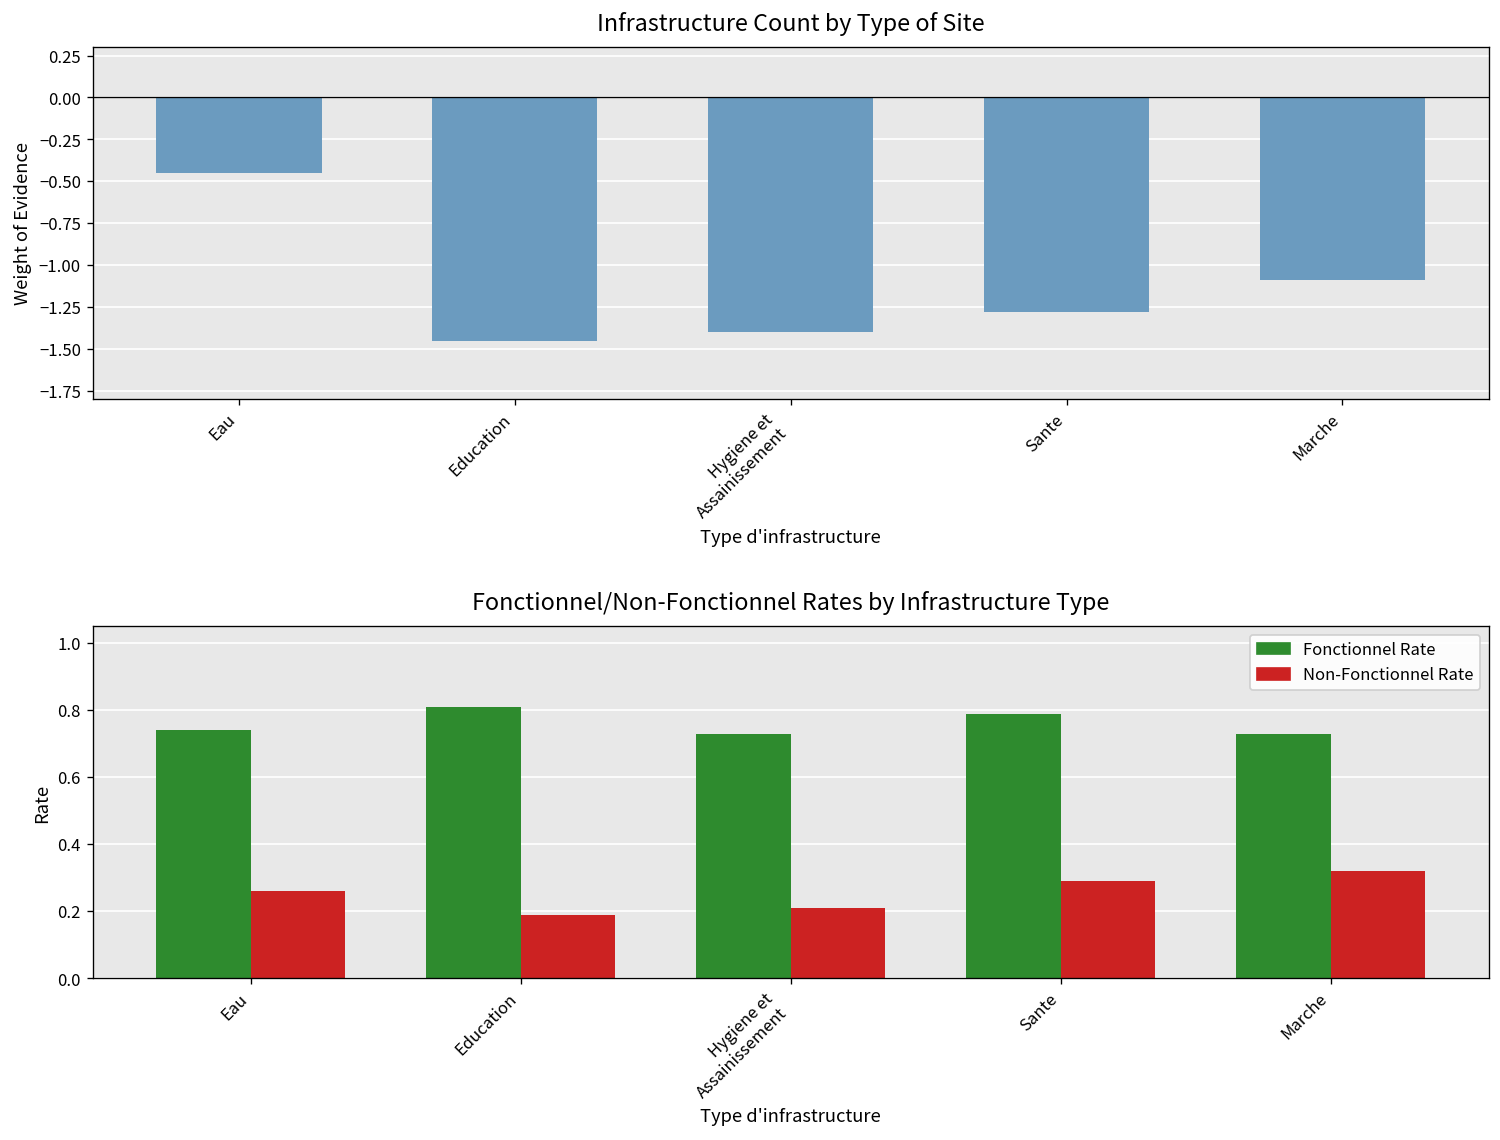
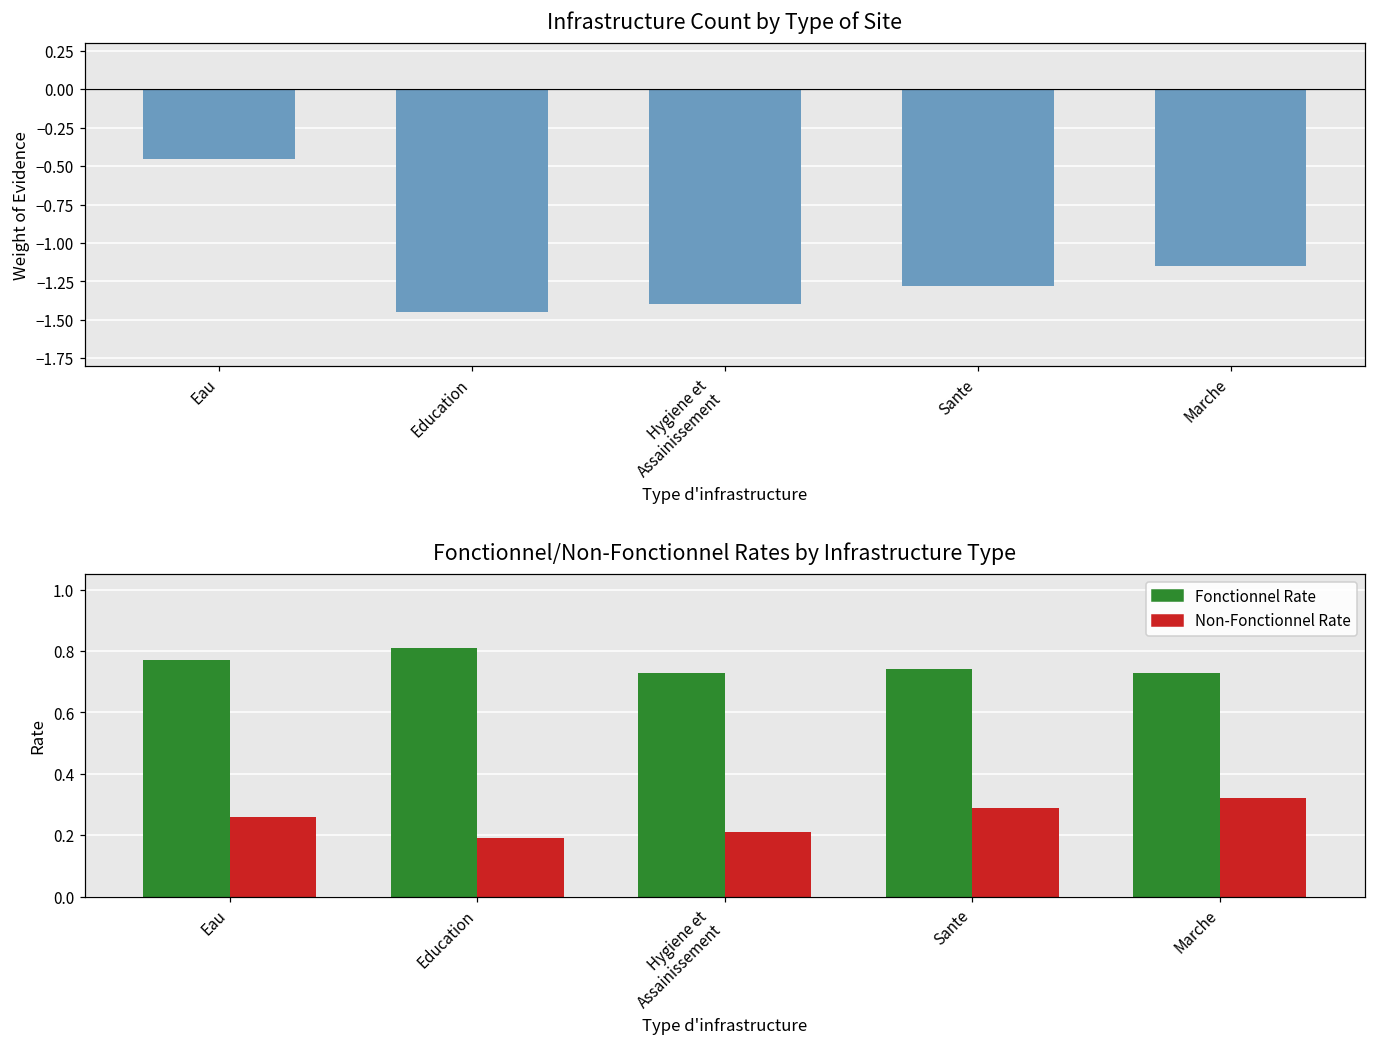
  {
    "Infrastructure Count by Type of Site": {
      "Eau": -0.45,
      "Education": -1.45,
      "Hygiene et Assainissement": -1.40,
      "Sante": -1.28,
-     "Marche": -1.09
+     "Marche": -1.15
    },
    "Fonctionnel/Non-Fonctionnel Rates by Infrastructure Type": {
      "Fonctionnel Rate": {
-       "Eau": 0.74,
+       "Eau": 0.77,
        "Education": 0.81,
        "Hygiene et Assainissement": 0.73,
-       "Sante": 0.79,
+       "Sante": 0.74,
        "Marche": 0.73
      },
      "Non-Fonctionnel Rate": {
        "Eau": 0.26,
        "Education": 0.19,
        "Hygiene et Assainissement": 0.21,
        "Sante": 0.29,
        "Marche": 0.32
      }
    }
  }
